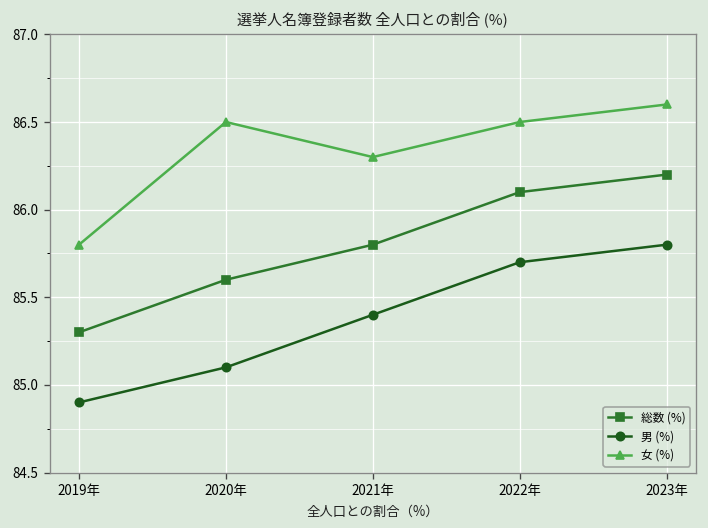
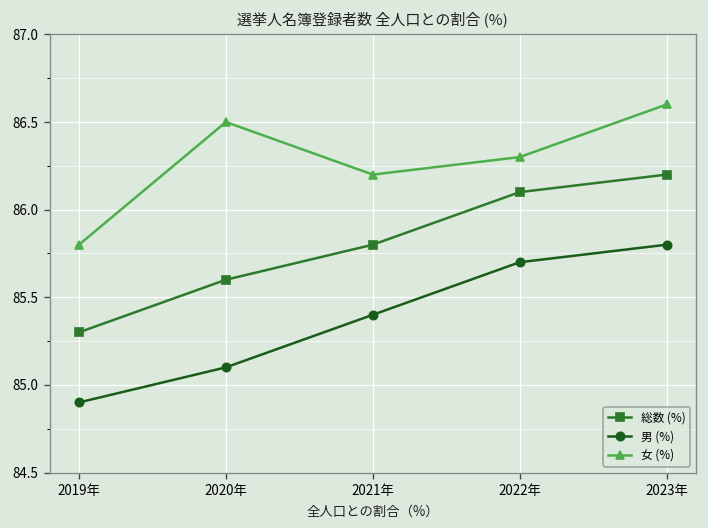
  {
    "女 (%)": {
      "2019年": 85.8,
      "2020年": 86.5,
-     "2021年": 86.3,
-     "2022年": 86.5,
+     "2021年": 86.2,
+     "2022年": 86.3,
      "2023年": 86.6
    }
  }
